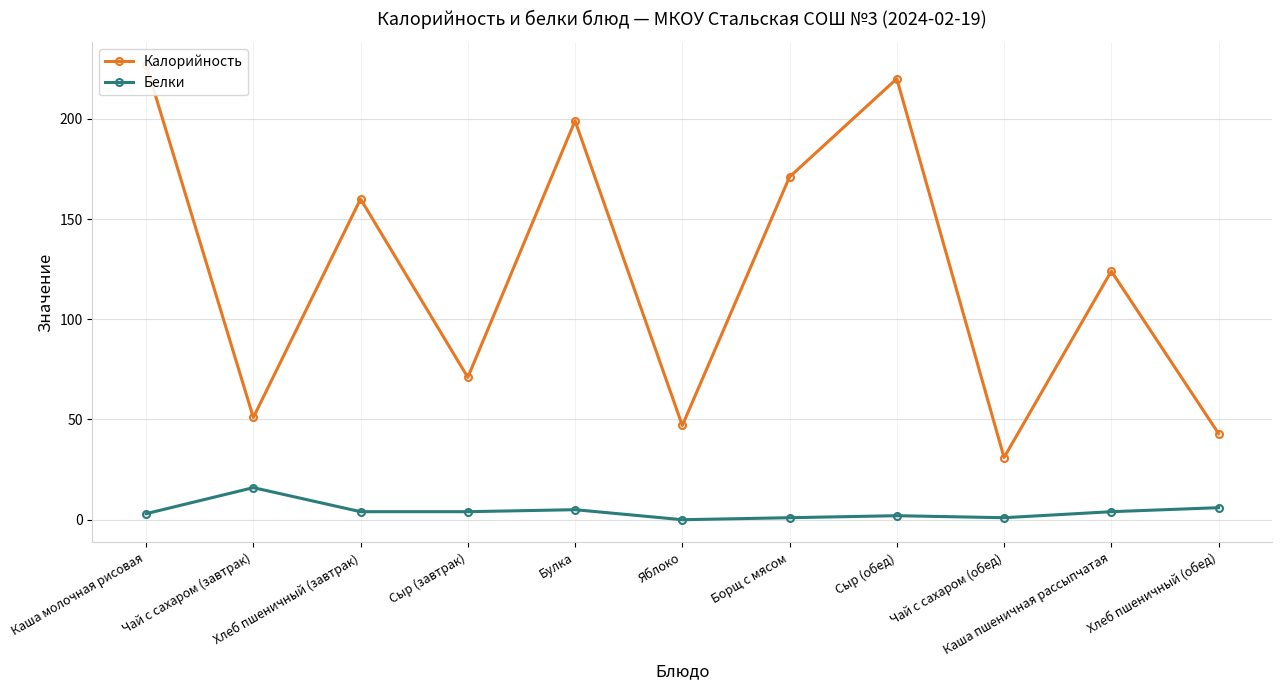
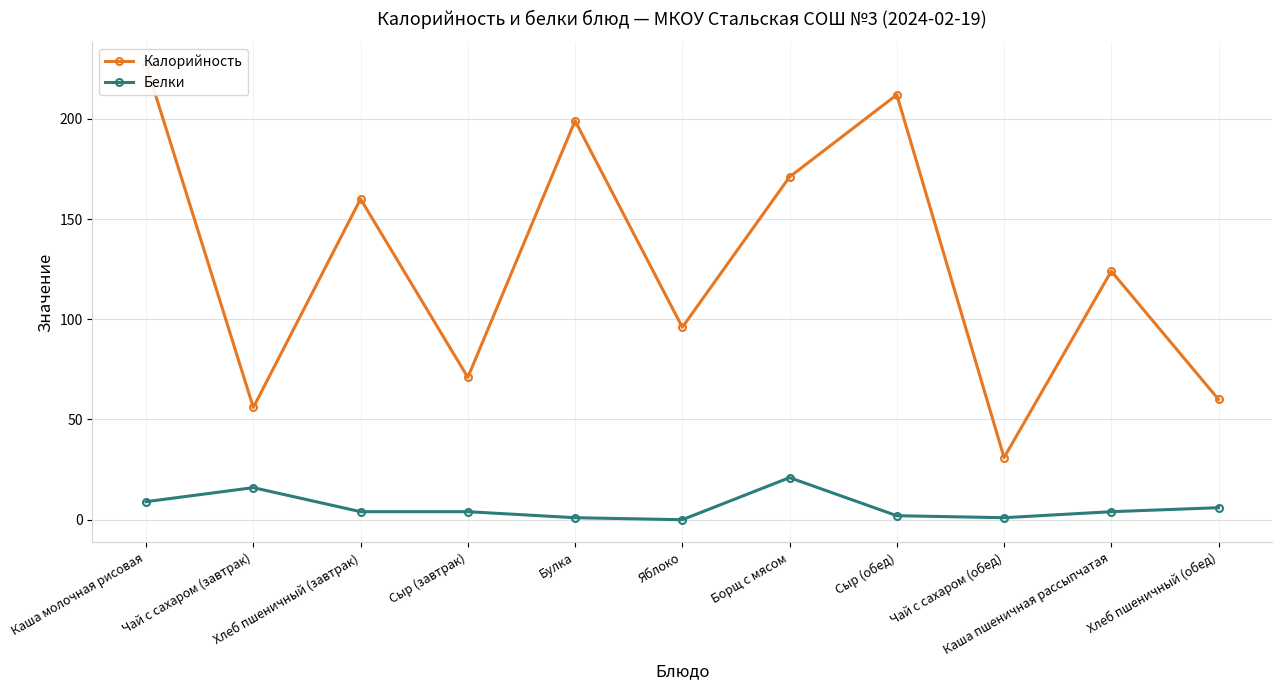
  {
    "Калорийность": {
-     "Чай с сахаром (завтрак)": 51,
+     "Чай с сахаром (завтрак)": 56,
      "Хлеб пшеничный (завтрак)": 160,
      "Сыр (завтрак)": 71,
      "Булка": 199,
-     "Яблоко": 47,
+     "Яблоко": 96,
      "Борщ с мясом": 171,
-     "Сыр (обед)": 220,
+     "Сыр (обед)": 212,
      "Чай с сахаром (обед)": 31,
      "Каша пшеничная рассыпчатая": 124,
-     "Хлеб пшеничный (обед)": 43
+     "Хлеб пшеничный (обед)": 60
    },
    "Белки": {
-     "Каша молочная рисовая": 3,
+     "Каша молочная рисовая": 9,
      "Чай с сахаром (завтрак)": 16,
      "Хлеб пшеничный (завтрак)": 4,
      "Сыр (завтрак)": 4,
-     "Булка": 5,
+     "Булка": 1,
      "Яблоко": 0,
-     "Борщ с мясом": 1,
+     "Борщ с мясом": 21,
      "Сыр (обед)": 2,
      "Чай с сахаром (обед)": 1,
      "Каша пшеничная рассыпчатая": 4,
      "Хлеб пшеничный (обед)": 6
    }
  }
